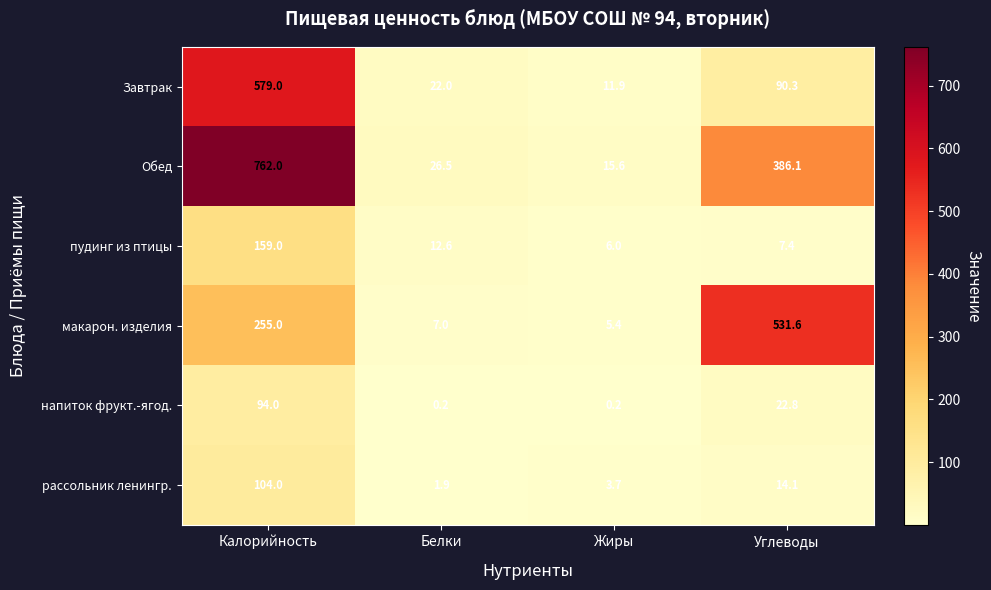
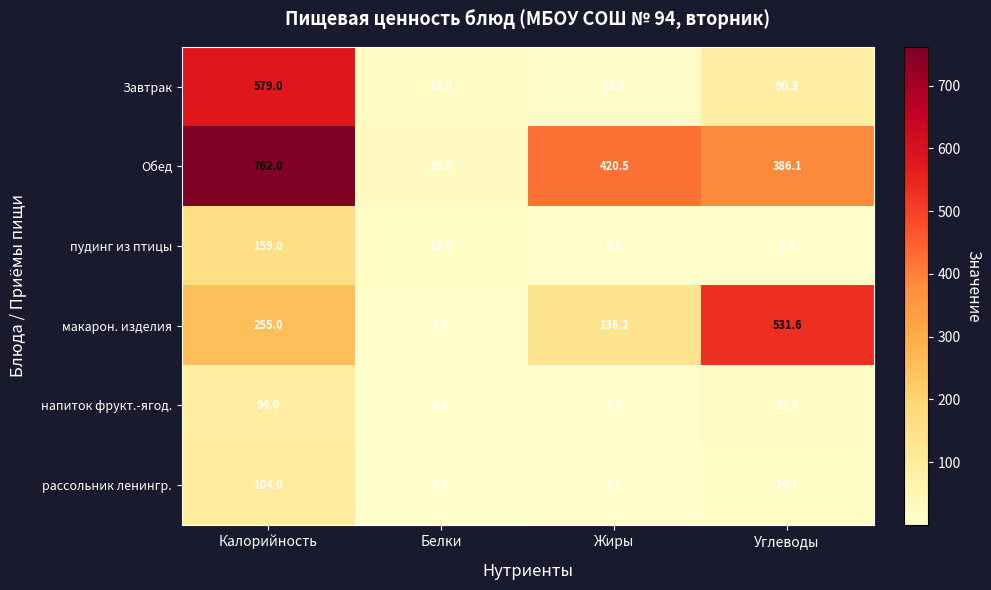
  {
    "Завтрак": {
      "Калорийность": 579.0,
      "Белки": 22.0,
      "Жиры": 11.9,
      "Углеводы": 90.3
    },
    "Обед": {
      "Калорийность": 762.0,
      "Белки": 26.5,
-     "Жиры": 15.6,
+     "Жиры": 420.5,
      "Углеводы": 386.1
    },
    "пудинг из птицы": {
      "Калорийность": 159.0,
      "Белки": 12.6,
      "Жиры": 6.0,
      "Углеводы": 7.4
    },
    "макарон. изделия": {
      "Калорийность": 255.0,
      "Белки": 7.0,
-     "Жиры": 5.4,
+     "Жиры": 136.2,
      "Углеводы": 531.6
    },
    "напиток фрукт.-ягод.": {
      "Калорийность": 94.0,
      "Белки": 0.2,
      "Жиры": 0.2,
      "Углеводы": 22.8
    },
    "рассольник ленингр.": {
      "Калорийность": 104.0,
      "Белки": 1.9,
      "Жиры": 3.7,
      "Углеводы": 14.1
    }
  }
